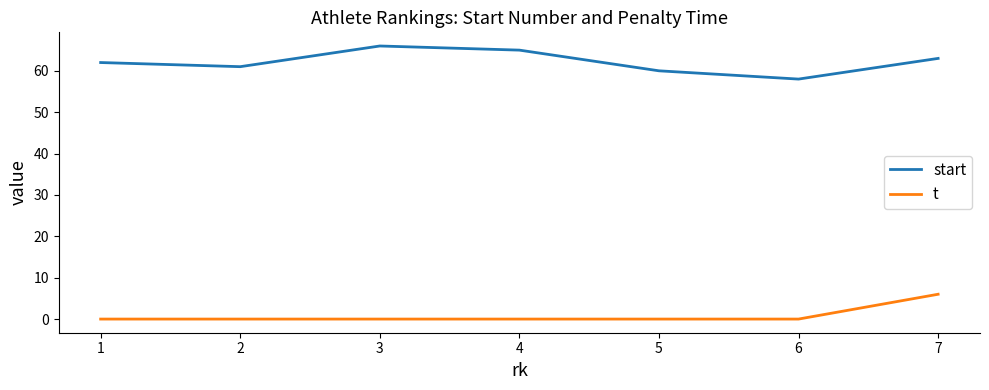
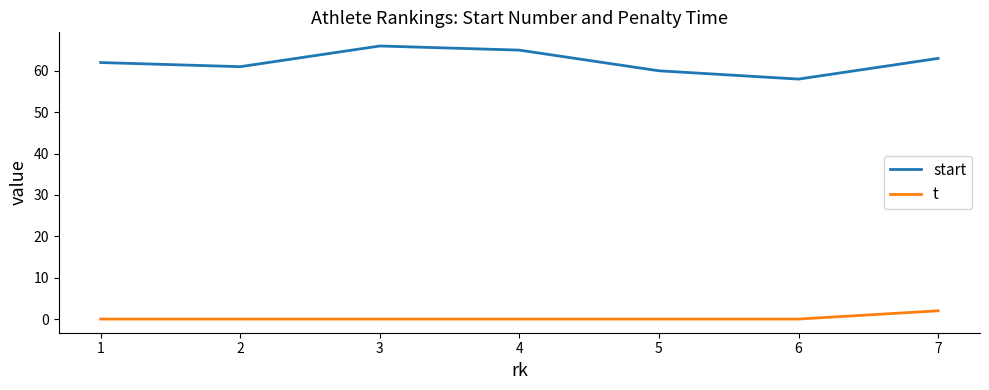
  {
    "start": {
      "1": 62,
      "2": 61,
      "3": 66,
      "4": 65,
      "5": 60,
      "6": 58,
      "7": 63
    },
    "t": {
      "1": 0,
      "2": 0,
      "3": 0,
      "4": 0,
      "5": 0,
      "6": 0,
-     "7": 6
+     "7": 2
    }
  }
